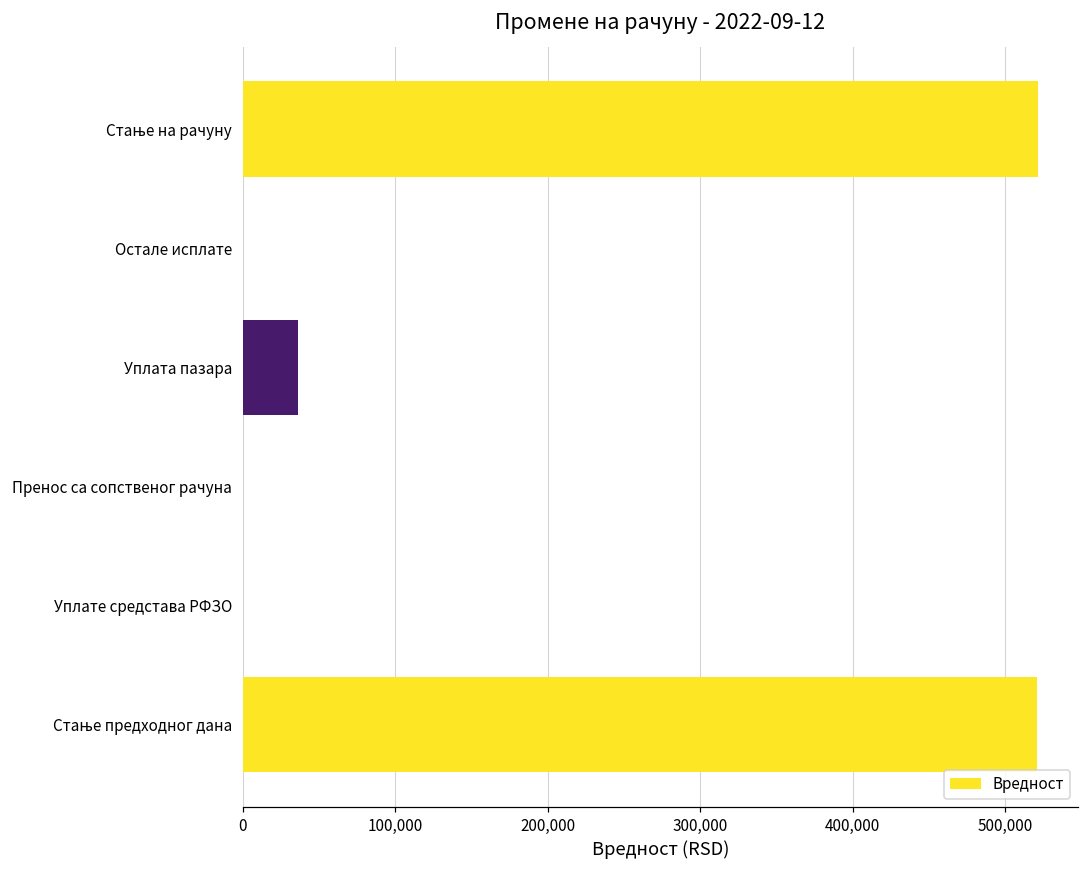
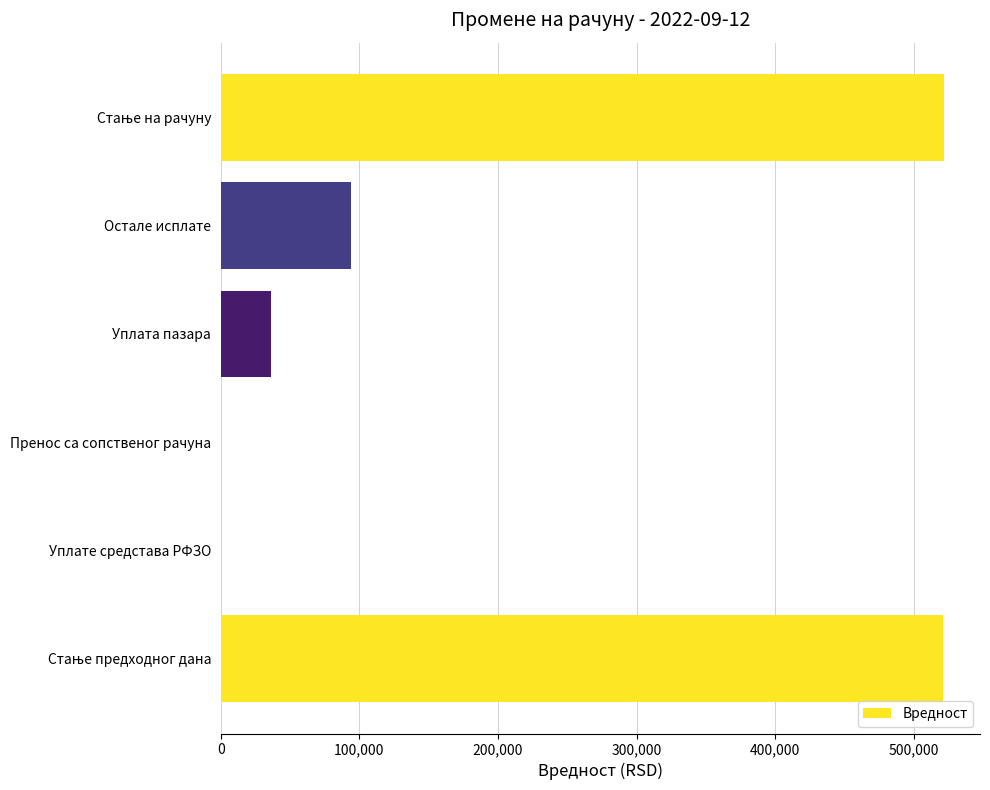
  {
    "Стање на рачуну": "522,000",
-   "Остале исплате": "0",
+   "Остале исплате": "94,000",
    "Уплата пазара": "36,000",
    "Пренос са сопственог рачуна": "0",
    "Уплате средстава РФЗО": "0",
    "Стање предходног дана": "521,000"
  }
